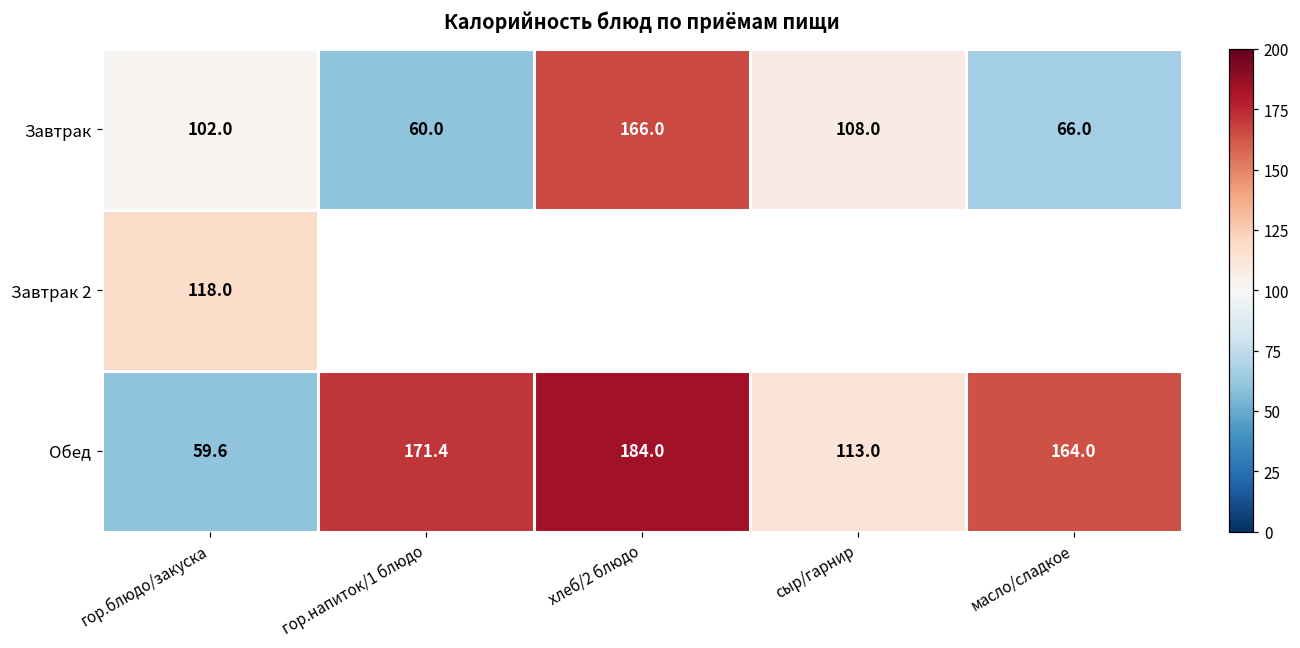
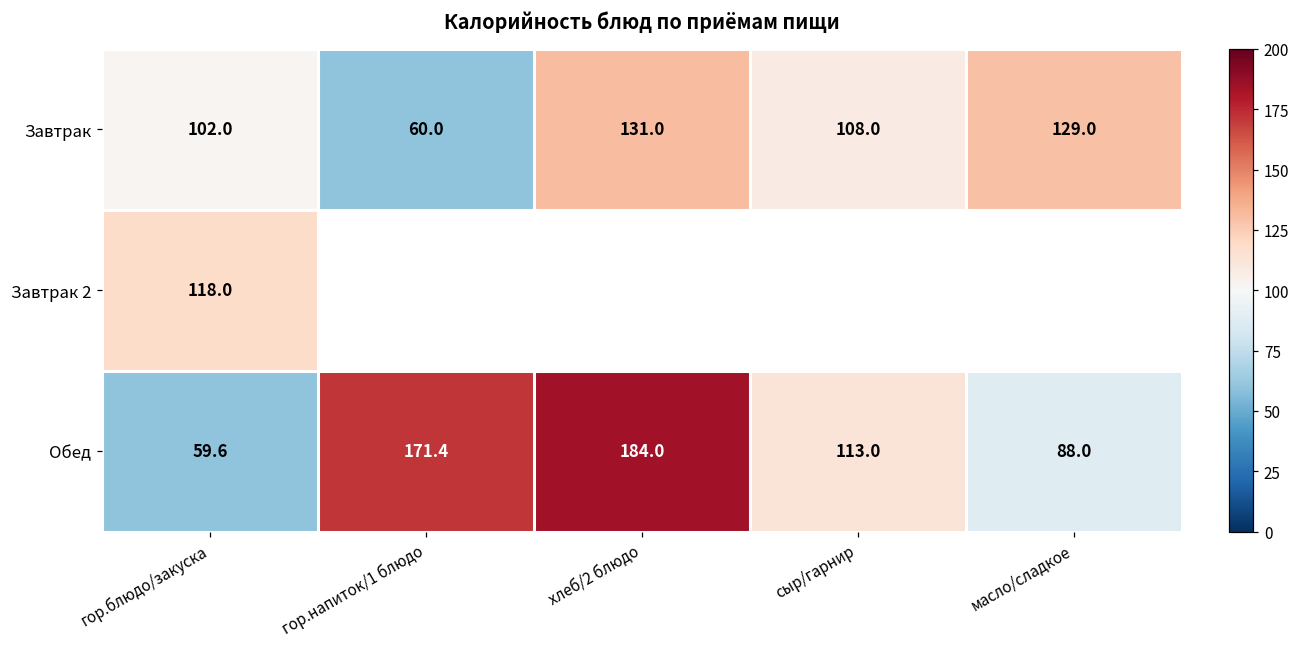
  {
    "Завтрак": {
      "гор.блюдо/закуска": 102.0,
      "гор.напиток/1 блюдо": 60.0,
-     "хлеб/2 блюдо": 166.0,
+     "хлеб/2 блюдо": 131.0,
      "сыр/гарнир": 108.0,
-     "масло/сладкое": 66.0
+     "масло/сладкое": 129.0
    },
    "Завтрак 2": {
      "гор.блюдо/закуска": 118.0
    },
    "Обед": {
      "гор.блюдо/закуска": 59.6,
      "гор.напиток/1 блюдо": 171.4,
      "хлеб/2 блюдо": 184.0,
      "сыр/гарнир": 113.0,
-     "масло/сладкое": 164.0
+     "масло/сладкое": 88.0
    }
  }
